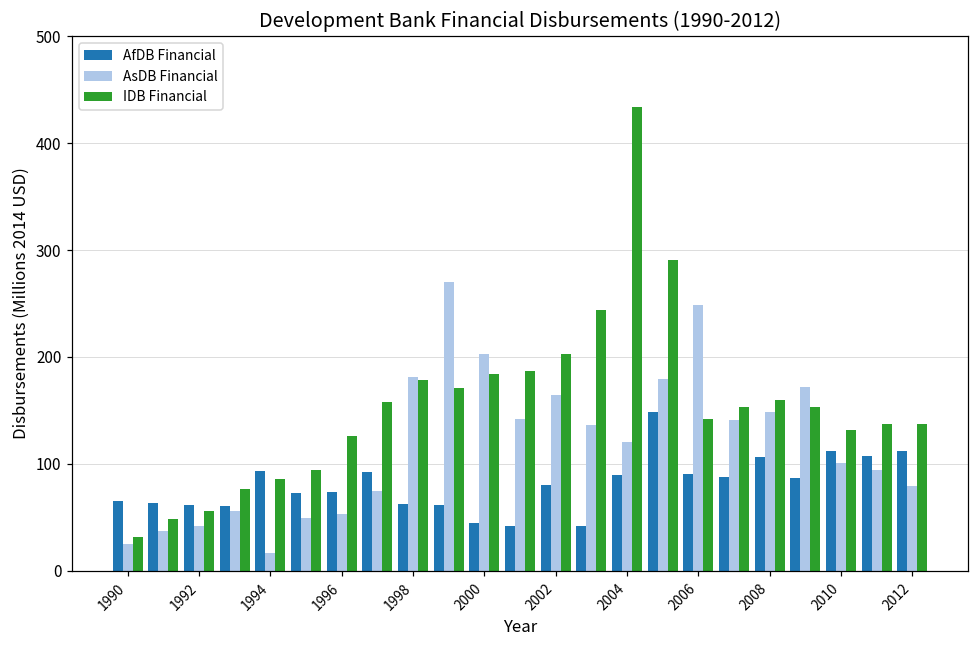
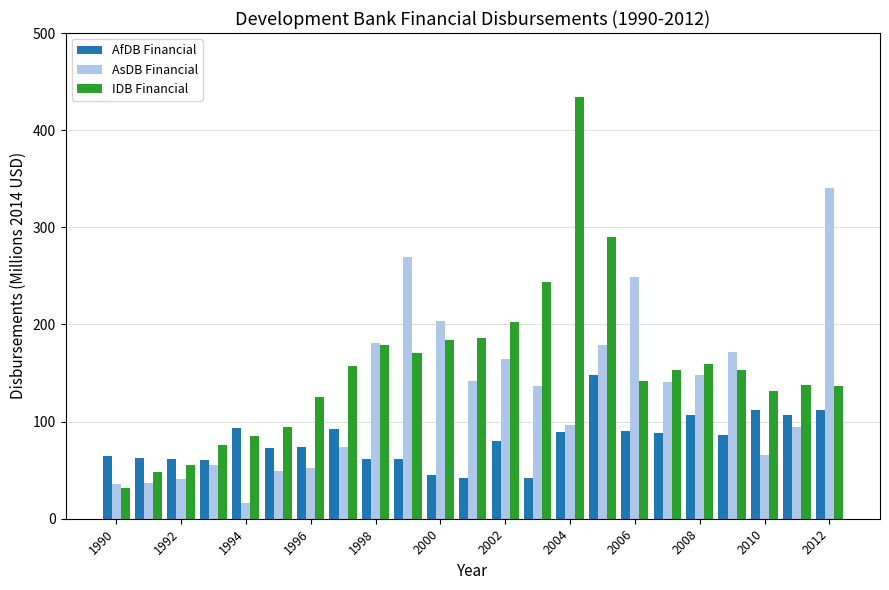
  {
    "AsDB Financial": {
-     "1990": 20,
+     "1990": 40,
      "1992": 40,
      "1994": 20,
      "1996": 50,
      "1998": 180,
      "2000": 200,
      "2002": 160,
-     "2004": 120,
+     "2004": 100,
      "2006": 250,
      "2008": 150,
-     "2010": 100,
-     "2012": 80
+     "2010": 70,
+     "2012": 340
    }
  }
